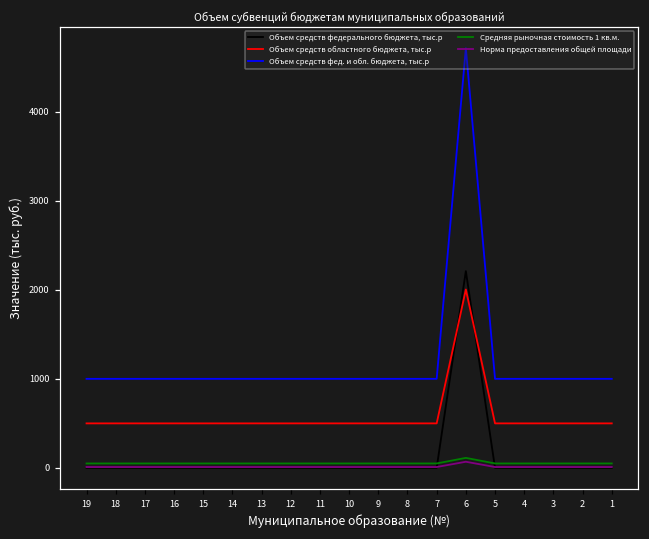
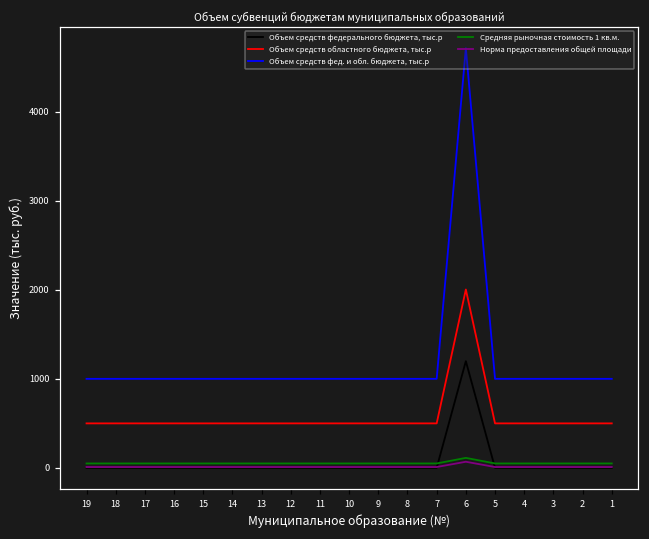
  {
    "Объем средств федерального бюджета, тыс.р": {
-     "6": 2200
+     "6": 1200
    },
    "Объем средств областного бюджета, тыс.р": {
      "19": 500,
      "18": 500,
      "17": 500,
      "16": 500,
      "15": 500,
      "14": 500,
      "13": 500,
      "12": 500,
      "11": 500,
      "10": 500,
      "9": 500,
      "8": 500,
      "7": 500,
      "6": 2000,
      "5": 500,
      "4": 500,
      "3": 500,
      "2": 500,
      "1": 500
    },
    "Объем средств фед. и обл. бюджета, тыс.р": {
      "19": 1000,
      "18": 1000,
      "17": 1000,
      "16": 1000,
      "15": 1000,
      "14": 1000,
      "13": 1000,
      "12": 1000,
      "11": 1000,
      "10": 1000,
      "9": 1000,
      "8": 1000,
      "7": 1000,
      "5": 1000,
      "4": 1000,
      "3": 1000,
      "2": 1000,
      "1": 1000
    },
    "Средняя рыночная стоимость 1 кв.м.": {
      "19": 100,
      "18": 100,
      "17": 100,
      "16": 100,
      "15": 100,
      "14": 100,
      "13": 100,
      "12": 100,
      "11": 100,
      "10": 100,
      "9": 100,
      "8": 100,
      "7": 100,
      "6": 100,
      "5": 100,
      "4": 100,
      "3": 100,
      "2": 100,
      "1": 100
    },
    "Норма предоставления общей площади": {
      "6": 100
    }
  }
